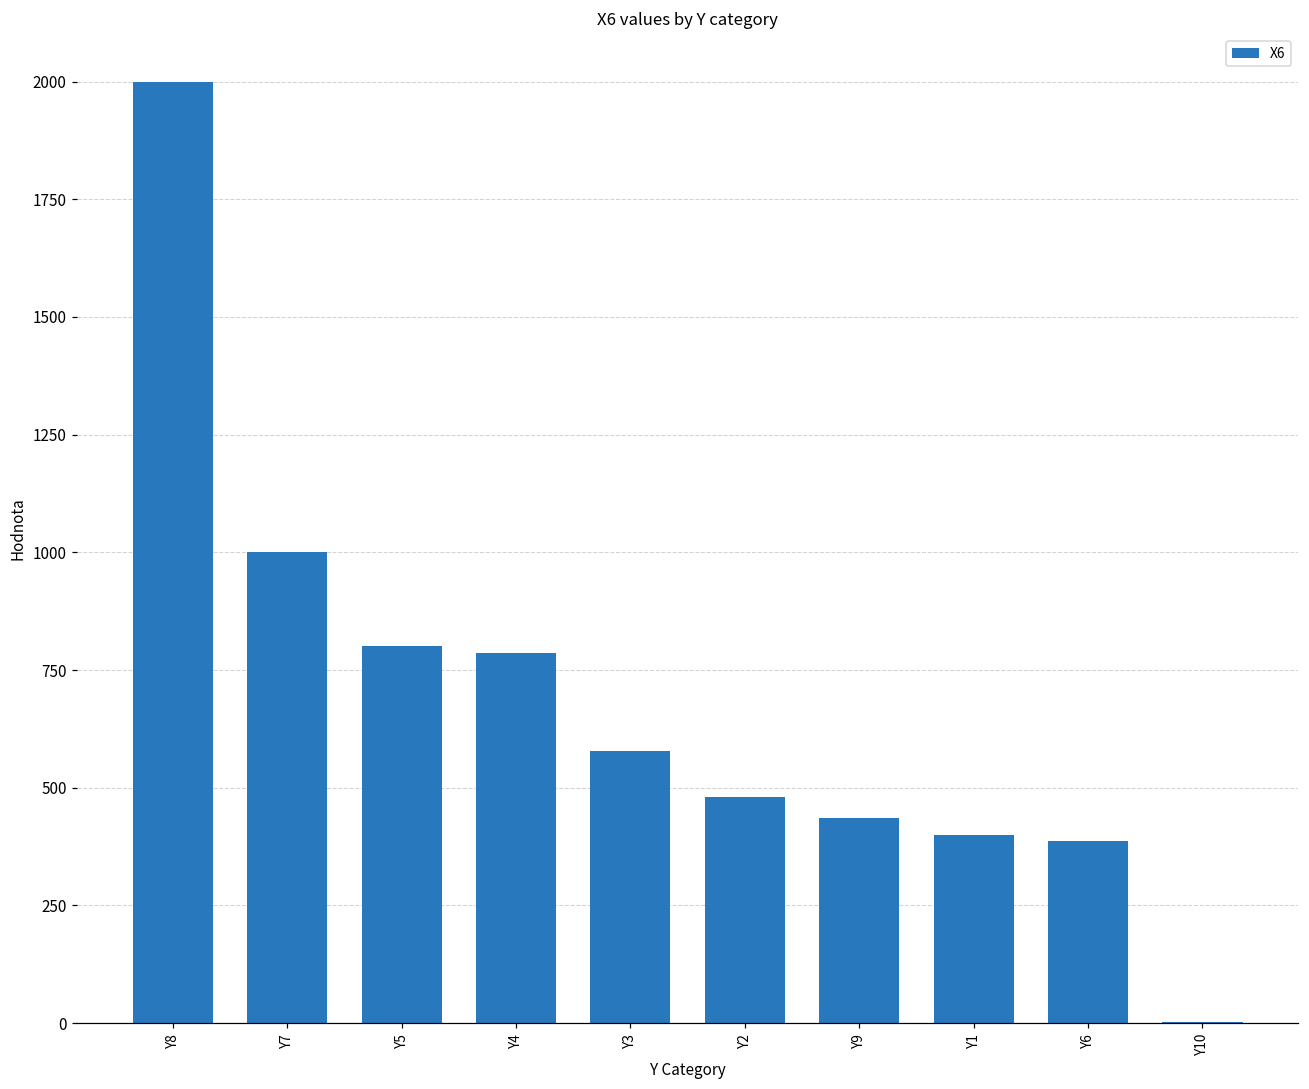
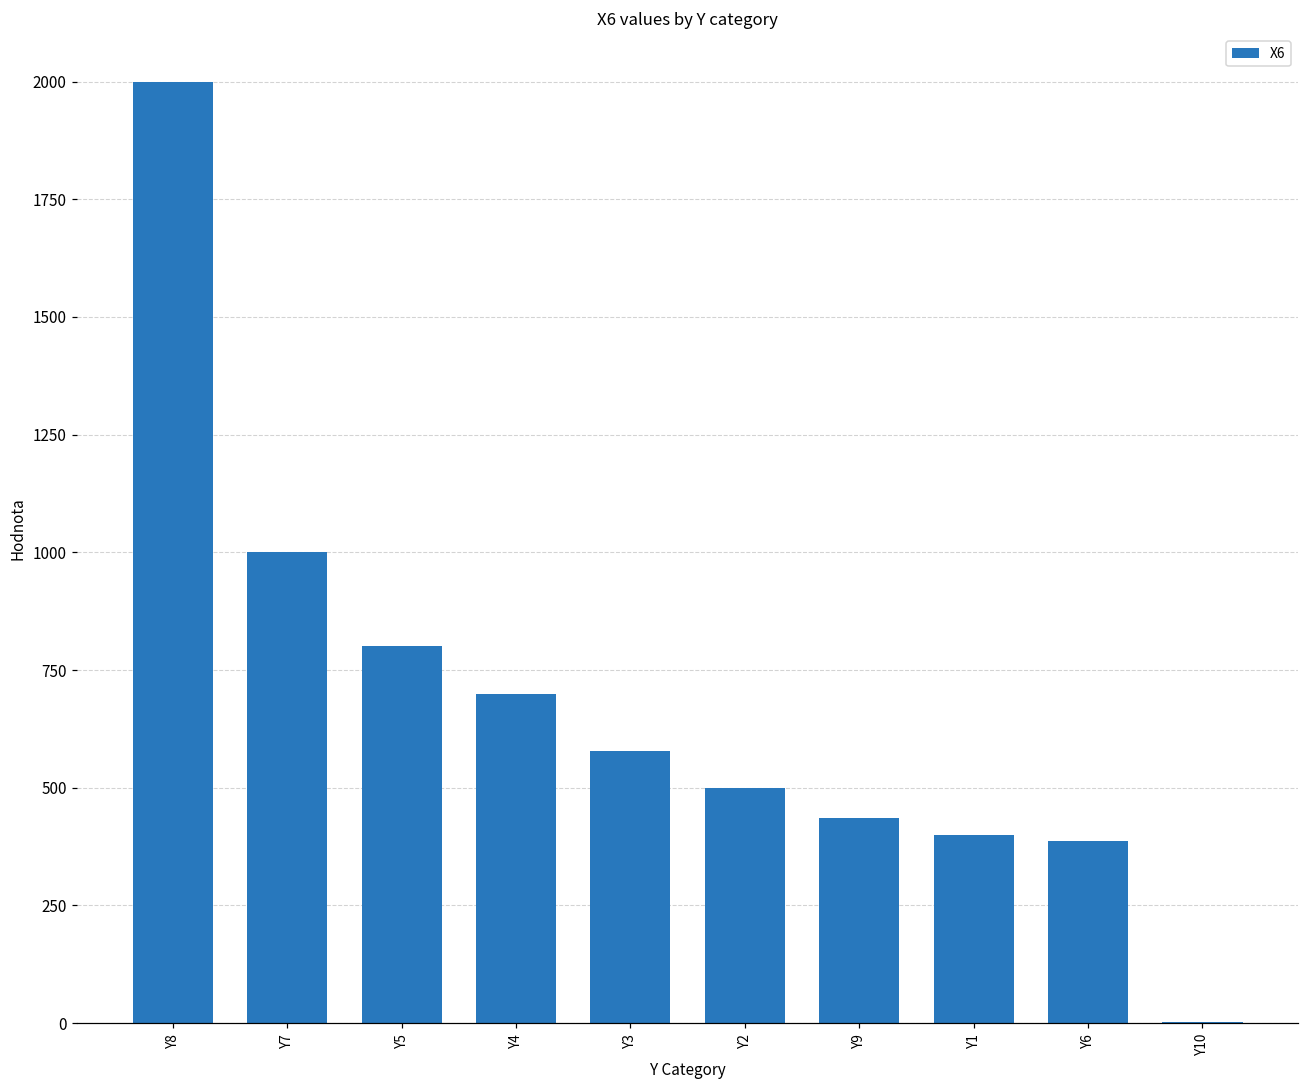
  {
    "Y8": 2000,
    "Y7": 1000,
    "Y5": 800,
-   "Y4": 790,
+   "Y4": 700,
    "Y3": 580,
-   "Y2": 480,
+   "Y2": 500,
    "Y9": 440,
    "Y1": 400,
    "Y6": 390
  }
